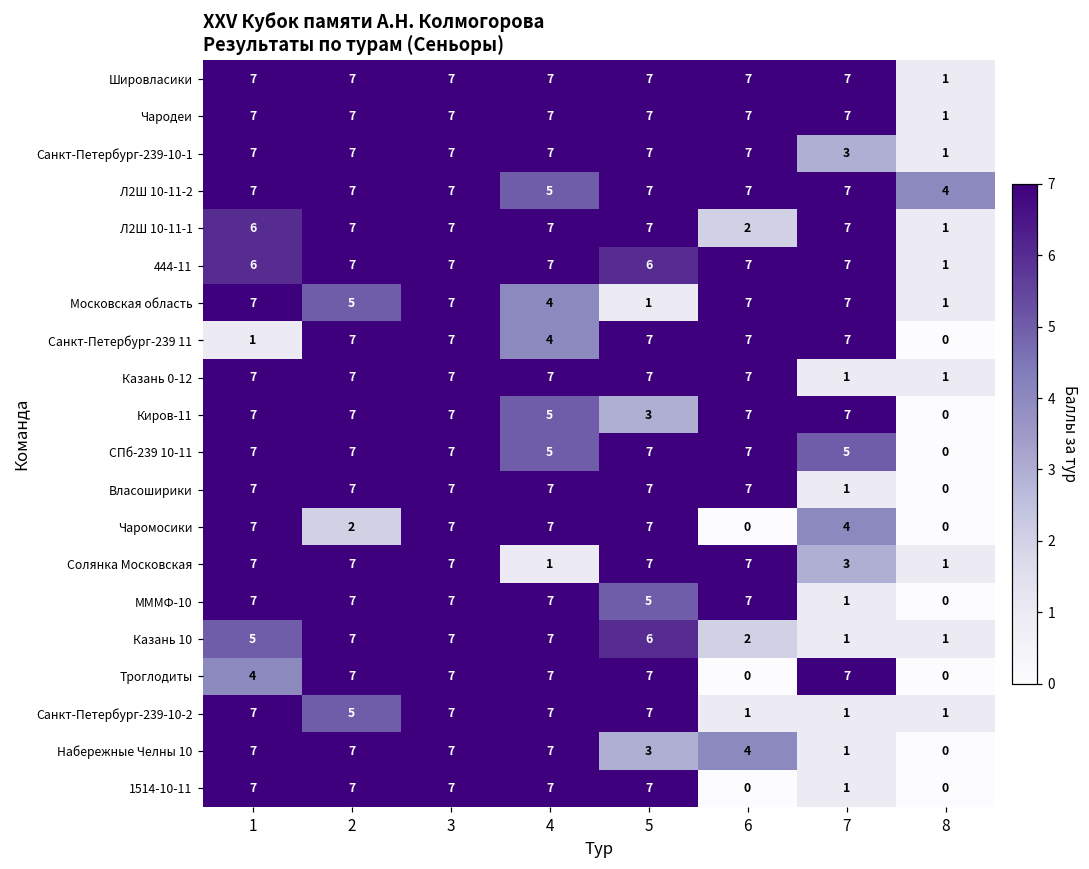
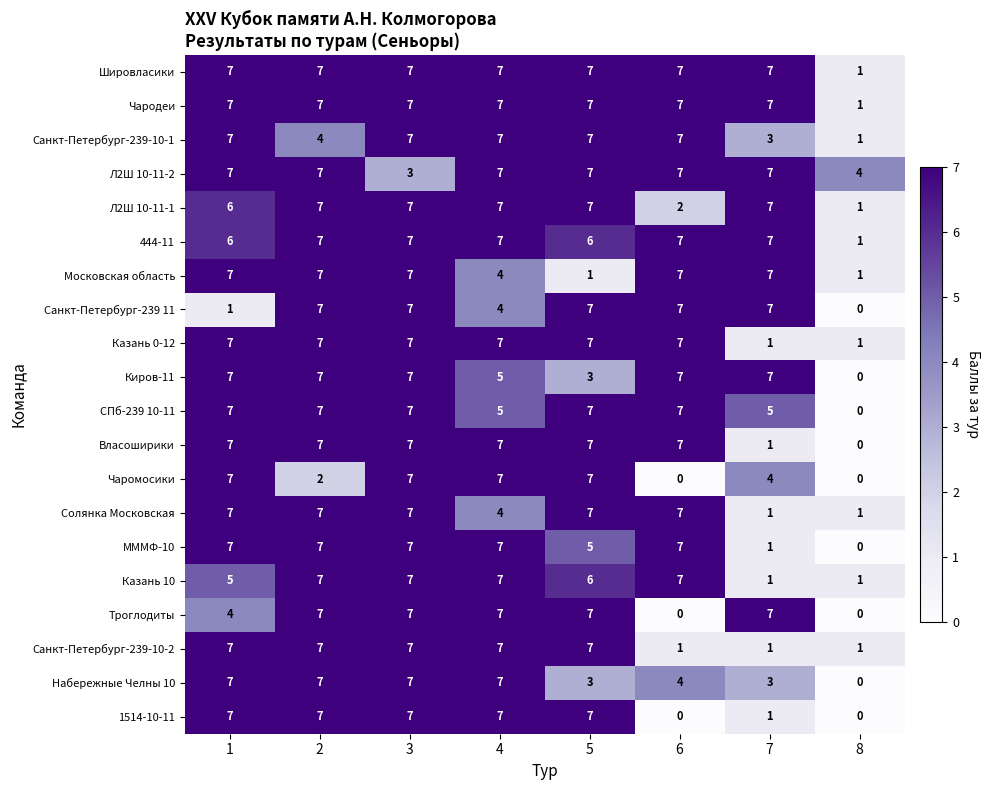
  {
    "Шировласики": {
      "1": 7,
      "2": 7,
      "3": 7,
      "4": 7,
      "5": 7,
      "6": 7,
      "7": 7,
      "8": 1
    },
    "Чародеи": {
      "1": 7,
      "2": 7,
      "3": 7,
      "4": 7,
      "5": 7,
      "6": 7,
      "7": 7,
      "8": 1
    },
    "Санкт-Петербург-239-10-1": {
      "1": 7,
-     "2": 7,
+     "2": 4,
      "3": 7,
      "4": 7,
      "5": 7,
      "6": 7,
      "7": 3,
      "8": 1
    },
    "Л2Ш 10-11-2": {
      "1": 7,
      "2": 7,
-     "3": 7,
-     "4": 5,
+     "3": 3,
+     "4": 7,
      "5": 7,
      "6": 7,
      "7": 7,
      "8": 4
    },
    "Л2Ш 10-11-1": {
      "1": 6,
      "2": 7,
      "3": 7,
      "4": 7,
      "5": 7,
      "6": 2,
      "7": 7,
      "8": 1
    },
    "444-11": {
      "1": 6,
      "2": 7,
      "3": 7,
      "4": 7,
      "5": 6,
      "6": 7,
      "7": 7,
      "8": 1
    },
    "Московская область": {
      "1": 7,
-     "2": 5,
+     "2": 7,
      "3": 7,
      "4": 4,
      "5": 1,
      "6": 7,
      "7": 7,
      "8": 1
    },
    "Санкт-Петербург-239 11": {
      "1": 1,
      "2": 7,
      "3": 7,
      "4": 4,
      "5": 7,
      "6": 7,
      "7": 7,
      "8": 0
    },
    "Казань 0-12": {
      "1": 7,
      "2": 7,
      "3": 7,
      "4": 7,
      "5": 7,
      "6": 7,
      "7": 1,
      "8": 1
    },
    "Киров-11": {
      "1": 7,
      "2": 7,
      "3": 7,
      "4": 5,
      "5": 3,
      "6": 7,
      "7": 7,
      "8": 0
    },
    "СПб-239 10-11": {
      "1": 7,
      "2": 7,
      "3": 7,
      "4": 5,
      "5": 7,
      "6": 7,
      "7": 5,
      "8": 0
    },
    "Власоширики": {
      "1": 7,
      "2": 7,
      "3": 7,
      "4": 7,
      "5": 7,
      "6": 7,
      "7": 1,
      "8": 0
    },
    "Чаромосики": {
      "1": 7,
      "2": 2,
      "3": 7,
      "4": 7,
      "5": 7,
      "6": 0,
      "7": 4,
      "8": 0
    },
    "Солянка Московская": {
      "1": 7,
      "2": 7,
      "3": 7,
-     "4": 1,
+     "4": 4,
      "5": 7,
      "6": 7,
-     "7": 3,
+     "7": 1,
      "8": 1
    },
    "МММФ-10": {
      "1": 7,
      "2": 7,
      "3": 7,
      "4": 7,
      "5": 5,
      "6": 7,
      "7": 1,
      "8": 0
    },
    "Казань 10": {
      "1": 5,
      "2": 7,
      "3": 7,
      "4": 7,
      "5": 6,
-     "6": 2,
+     "6": 7,
      "7": 1,
      "8": 1
    },
    "Троглодиты": {
      "1": 4,
      "2": 7,
      "3": 7,
      "4": 7,
      "5": 7,
      "6": 0,
      "7": 7,
      "8": 0
    },
    "Санкт-Петербург-239-10-2": {
      "1": 7,
-     "2": 5,
+     "2": 7,
      "3": 7,
      "4": 7,
      "5": 7,
      "6": 1,
      "7": 1,
      "8": 1
    },
    "Набережные Челны 10": {
      "1": 7,
      "2": 7,
      "3": 7,
      "4": 7,
      "5": 3,
      "6": 4,
-     "7": 1,
+     "7": 3,
      "8": 0
    },
    "1514-10-11": {
      "1": 7,
      "2": 7,
      "3": 7,
      "4": 7,
      "5": 7,
      "6": 0,
      "7": 1,
      "8": 0
    }
  }
